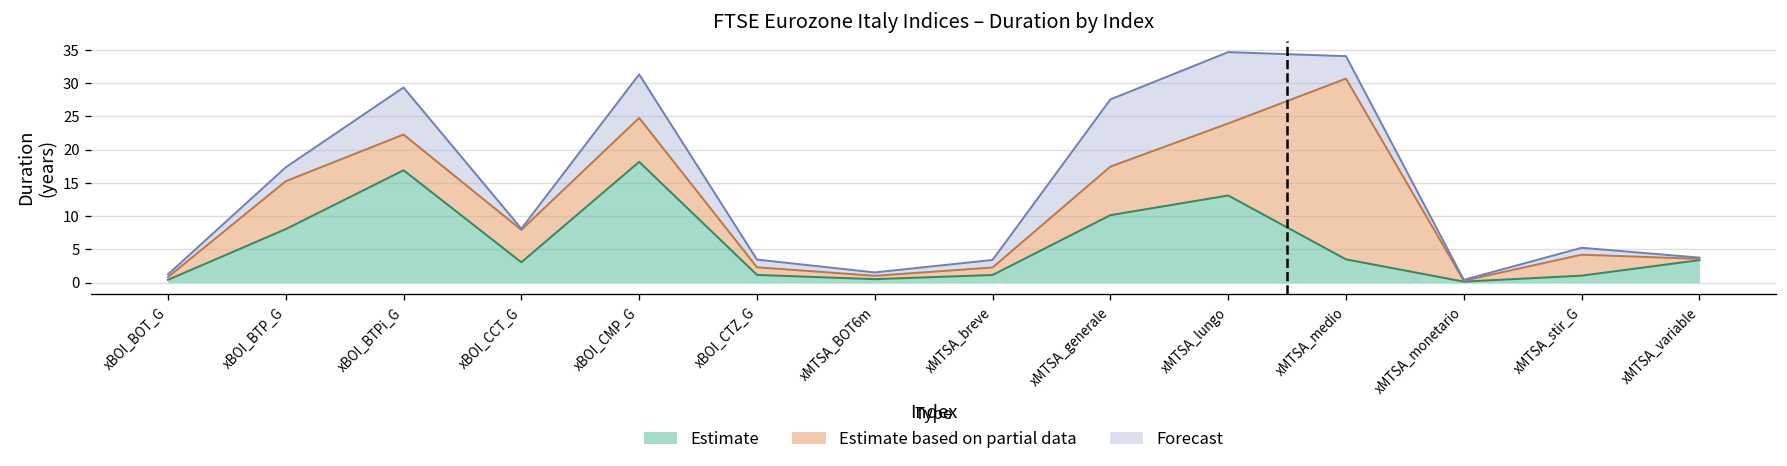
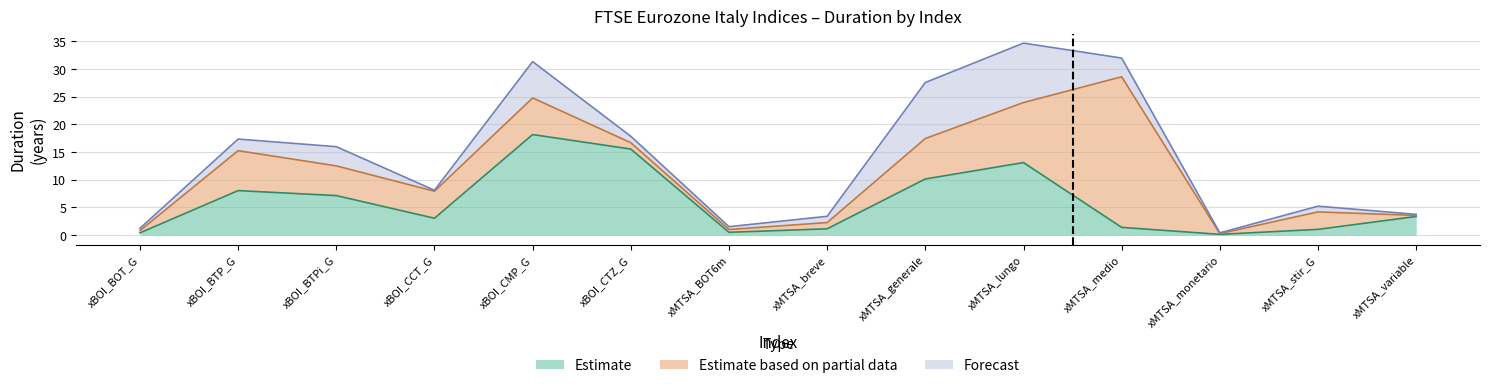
  {
    "Estimate": {
      "xBOI_BTP_G": 8,
-     "xBOI_BTPi_G": 17,
+     "xBOI_BTPi_G": 7,
      "xBOI_CCT_G": 3,
      "xBOI_CMP_G": 18,
-     "xBOI_CTZ_G": 1,
+     "xBOI_CTZ_G": 16,
      "xMTSA_BOT6m": 1,
      "xMTSA_breve": 1,
      "xMTSA_generale": 10,
      "xMTSA_lungo": 13,
-     "xMTSA_medio": 3,
+     "xMTSA_medio": 1,
      "xMTSA_stir_G": 1
    },
    "Estimate based on partial data": {
      "xBOI_BTP_G": 7,
      "xBOI_BTPi_G": 5,
      "xBOI_CMP_G": 7,
      "xBOI_CTZ_G": 1,
      "xMTSA_BOT6m": 1,
      "xMTSA_breve": 1,
      "xMTSA_generale": 7,
      "xMTSA_lungo": 11,
      "xMTSA_medio": 27,
      "xMTSA_stir_G": 3
    },
    "Forecast": {
      "xBOI_BTP_G": 2,
-     "xBOI_BTPi_G": 7,
+     "xBOI_BTPi_G": 3,
      "xBOI_CMP_G": 7,
      "xBOI_CTZ_G": 1,
      "xMTSA_BOT6m": 1,
      "xMTSA_breve": 1,
      "xMTSA_generale": 10,
      "xMTSA_lungo": 11,
      "xMTSA_medio": 3,
      "xMTSA_stir_G": 1
    }
  }
